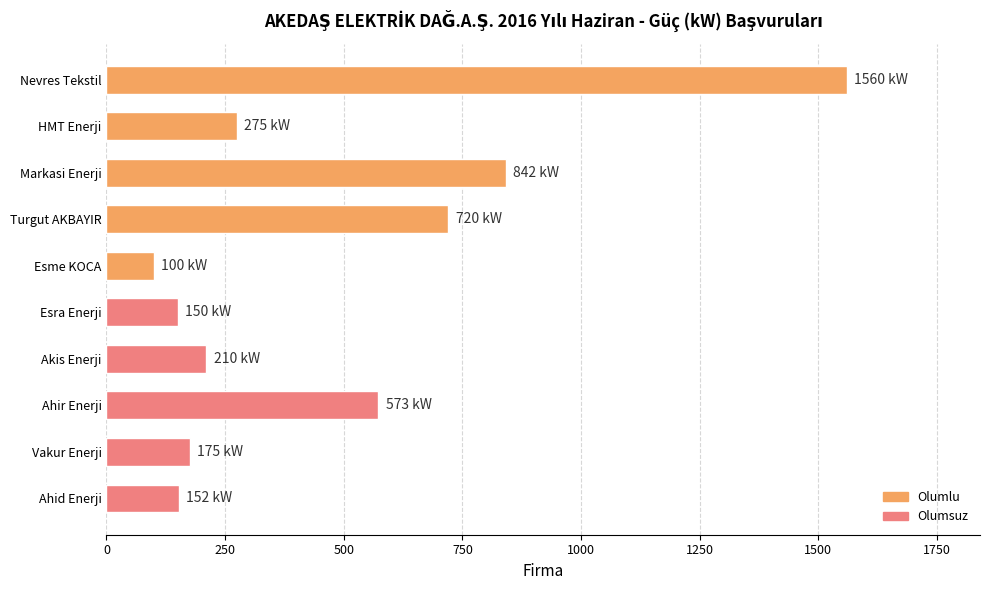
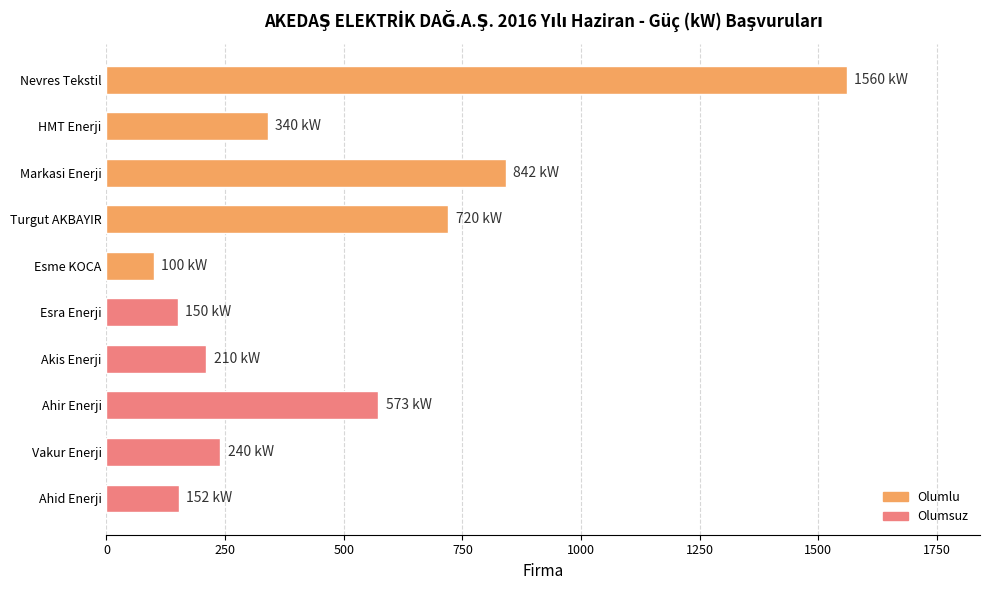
  {
    "Nevres Tekstil": 1560,
-   "HMT Enerji": 275,
+   "HMT Enerji": 340,
    "Markasi Enerji": 842,
    "Turgut AKBAYIR": 720,
    "Esme KOCA": 100,
    "Esra Enerji": 150,
    "Akis Enerji": 210,
    "Ahir Enerji": 573,
-   "Vakur Enerji": 175,
+   "Vakur Enerji": 240,
    "Ahid Enerji": 152
  }
